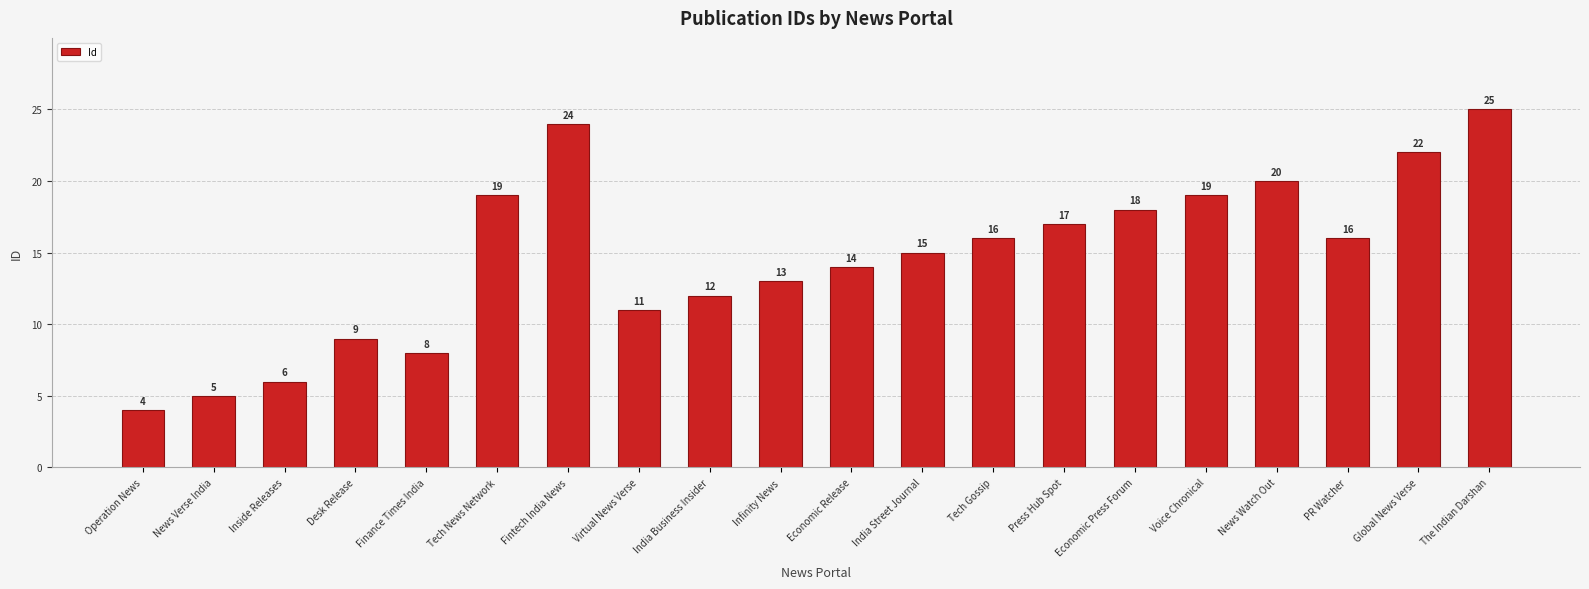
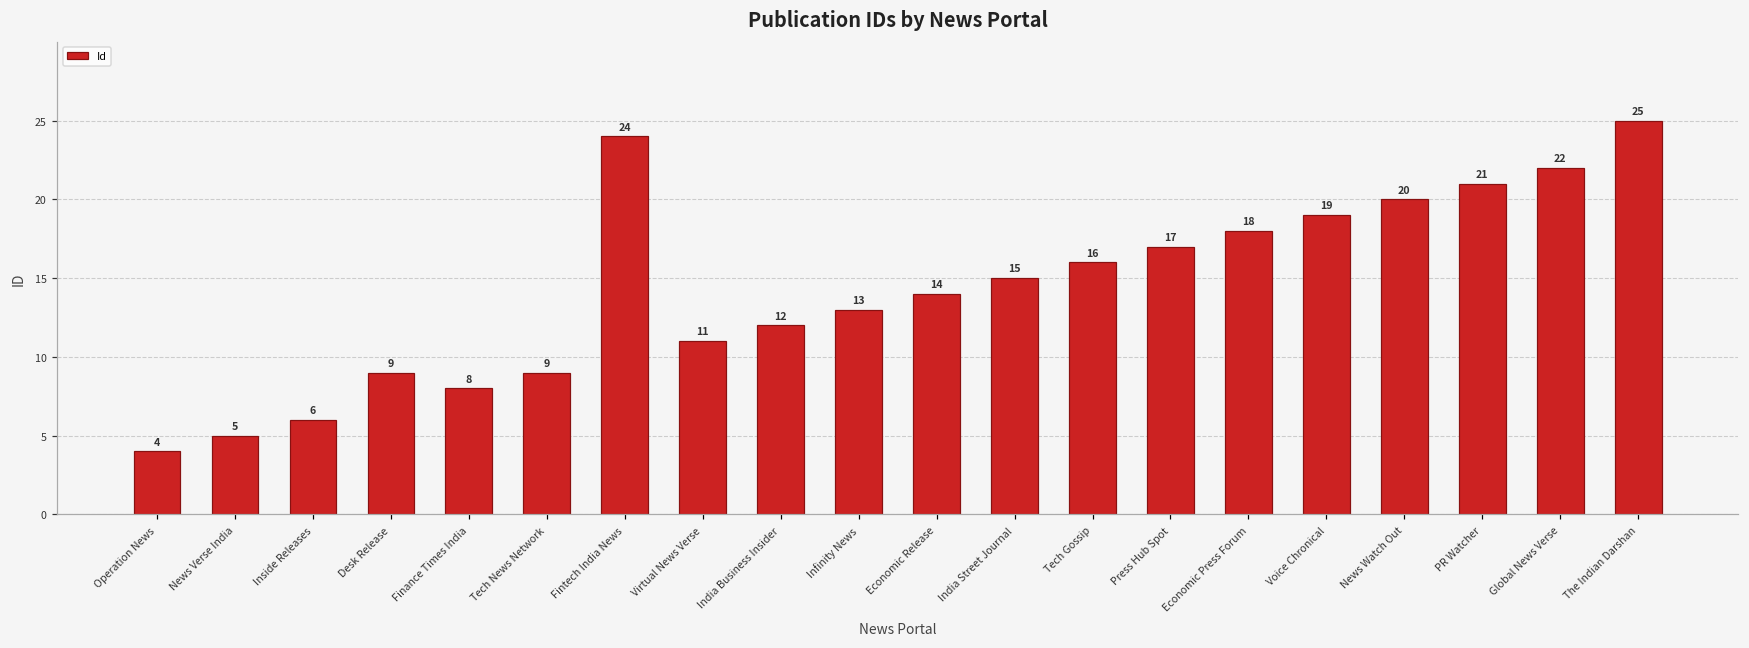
  {
    "Operation News": 4,
    "News Verse India": 5,
    "Inside Releases": 6,
    "Desk Release": 9,
    "Finance Times India": 8,
-   "Tech News Network": 19,
+   "Tech News Network": 9,
    "Fintech India News": 24,
    "Virtual News Verse": 11,
    "India Business Insider": 12,
    "Infinity News": 13,
    "Economic Release": 14,
    "India Street Journal": 15,
    "Tech Gossip": 16,
    "Press Hub Spot": 17,
    "Economic Press Forum": 18,
    "Voice Chronical": 19,
    "News Watch Out": 20,
-   "PR Watcher": 16,
+   "PR Watcher": 21,
    "Global News Verse": 22,
    "The Indian Darshan": 25
  }
